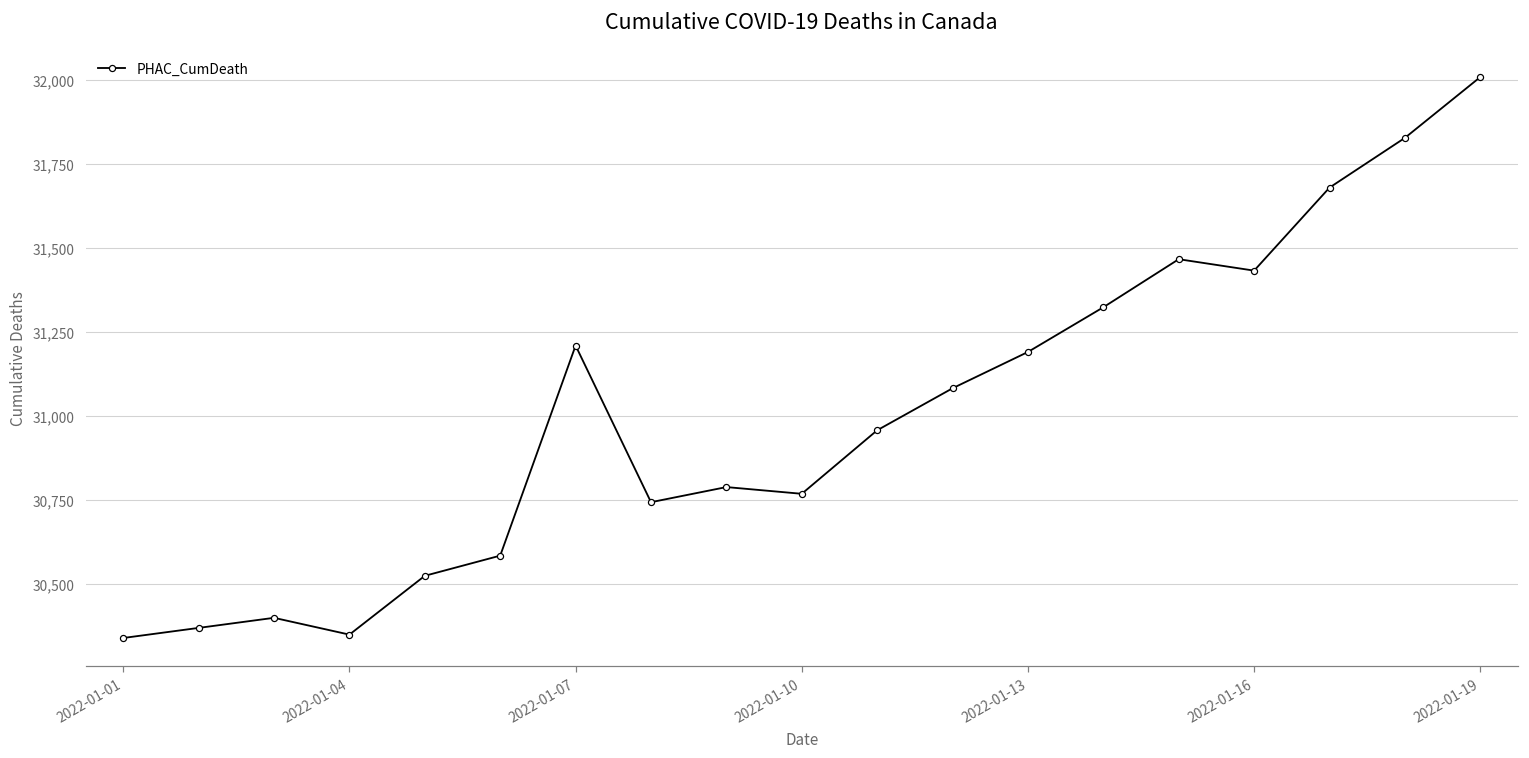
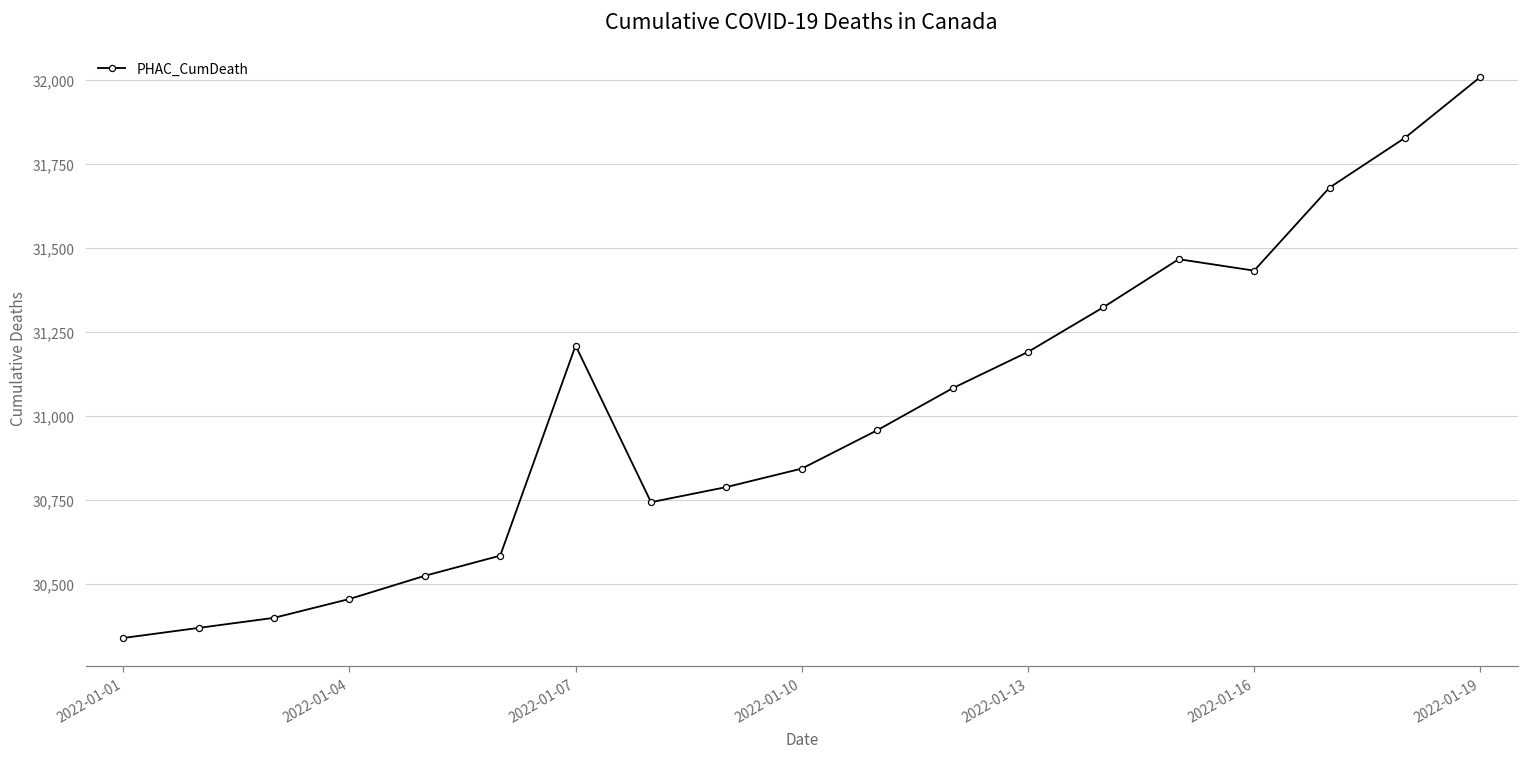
  {
    "2022-01-01": "30,340",
-   "2022-01-04": "30,350",
+   "2022-01-04": "30,460",
    "2022-01-07": "31,210",
-   "2022-01-10": "30,770",
+   "2022-01-10": "30,840",
    "2022-01-13": "31,190",
    "2022-01-16": "31,430",
    "2022-01-19": "32,010"
  }
